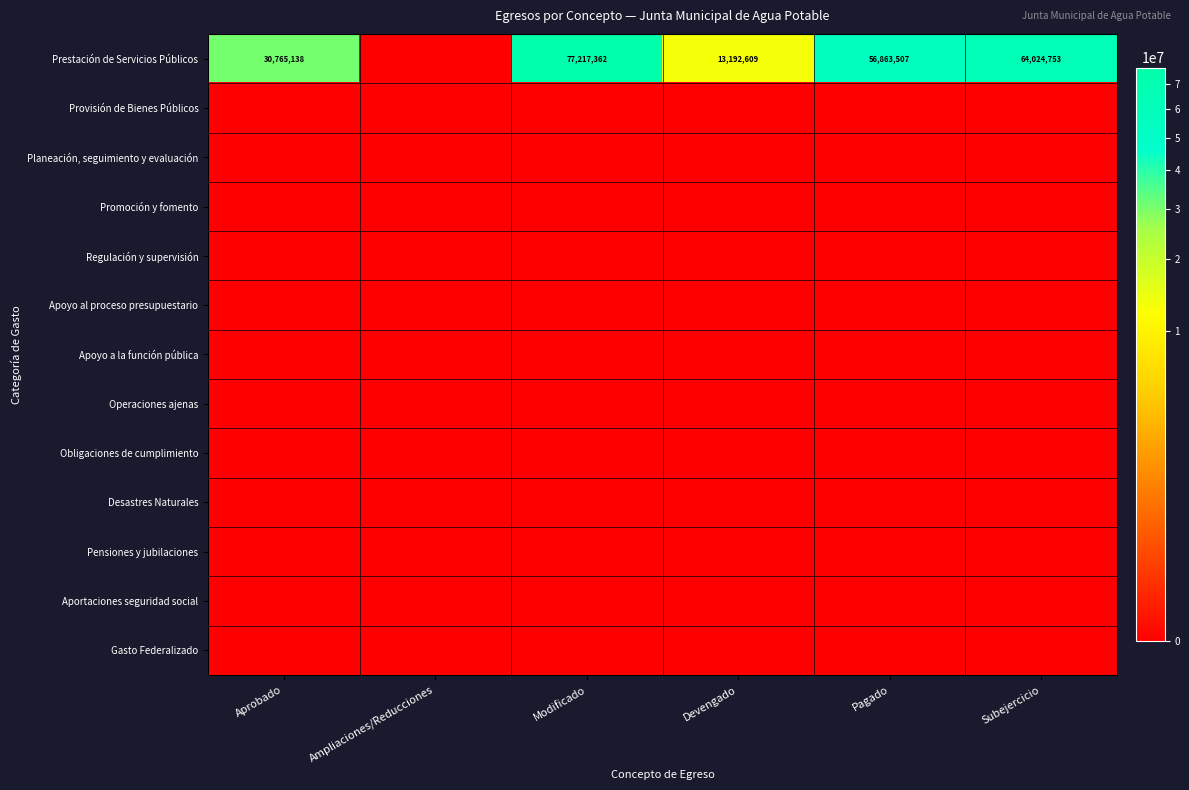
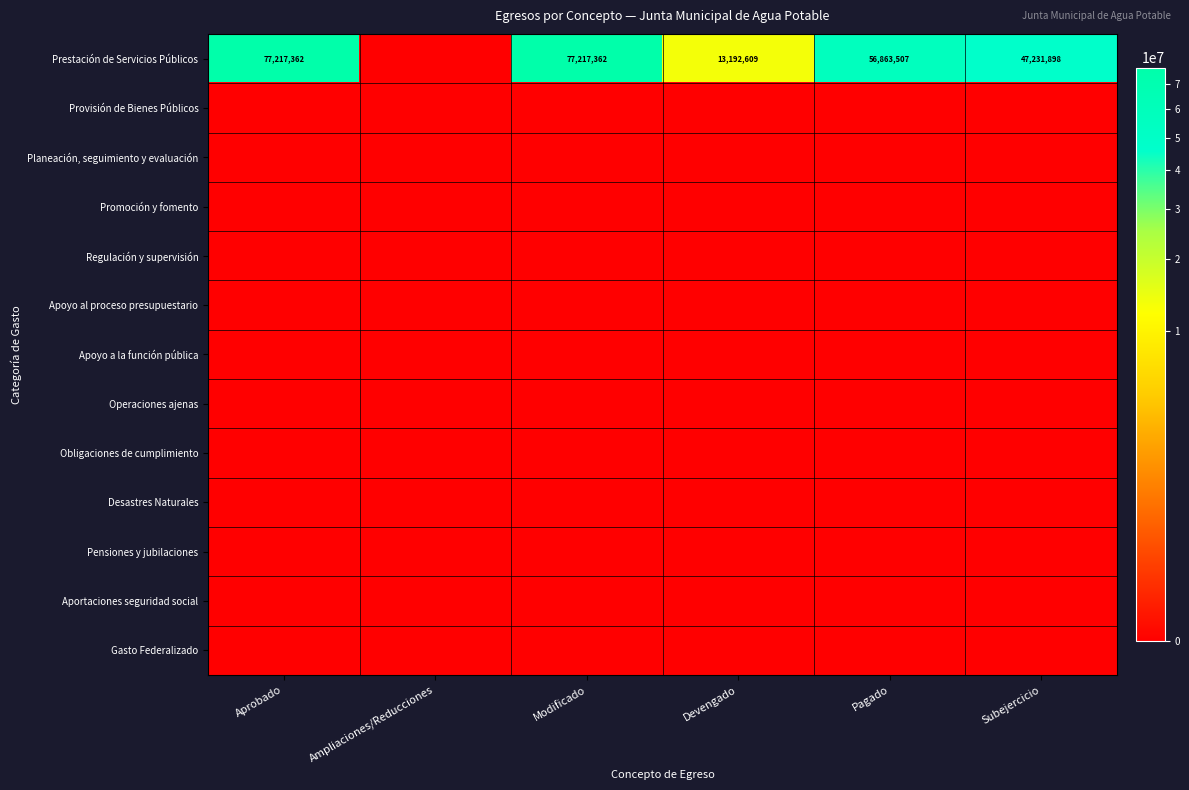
  {
    "Prestación de Servicios Públicos": {
-     "Aprobado": "30,765,138",
+     "Aprobado": "77,217,362",
      "Modificado": "77,217,362",
      "Devengado": "13,192,609",
      "Pagado": "56,863,507",
-     "Subejercicio": "64,024,753"
+     "Subejercicio": "47,231,898"
    }
  }
